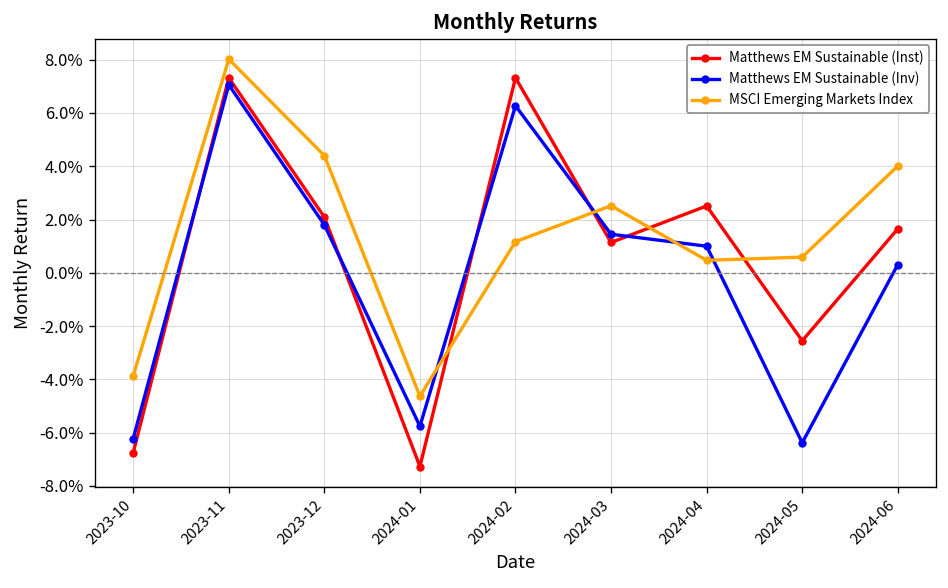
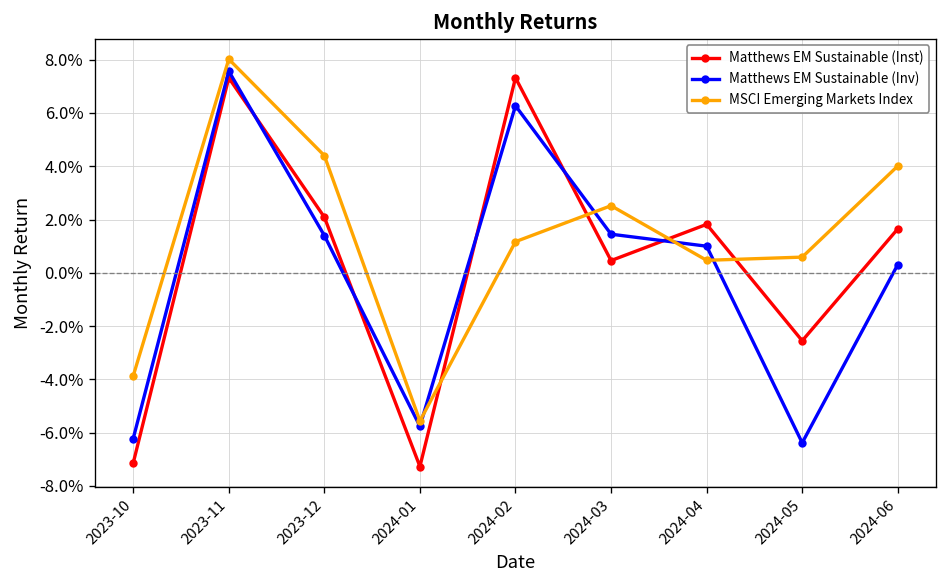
  {
    "Matthews EM Sustainable (Inst)": {
-     "2023-10": "-6.8%",
+     "2023-10": "-7.1%",
      "2023-11": "7.3%",
      "2023-12": "2.1%",
      "2024-01": "-7.3%",
      "2024-02": "7.3%",
-     "2024-03": "1.1%",
-     "2024-04": "2.5%",
+     "2024-03": "0.5%",
+     "2024-04": "1.8%",
      "2024-05": "-2.6%",
      "2024-06": "1.7%"
    },
    "Matthews EM Sustainable (Inv)": {
      "2023-10": "-6.2%",
-     "2023-11": "7.1%",
-     "2023-12": "1.8%",
+     "2023-11": "7.6%",
+     "2023-12": "1.4%",
      "2024-01": "-5.8%",
      "2024-02": "6.3%",
      "2024-03": "1.5%",
      "2024-04": "1.0%",
      "2024-05": "-6.4%",
      "2024-06": "0.3%"
    },
    "MSCI Emerging Markets Index": {
      "2023-10": "-3.9%",
      "2023-11": "8.0%",
      "2023-12": "4.4%",
-     "2024-01": "-4.6%",
+     "2024-01": "-5.6%",
      "2024-02": "1.2%",
      "2024-03": "2.5%",
      "2024-04": "0.5%",
      "2024-05": "0.6%",
      "2024-06": "4.0%"
    }
  }
